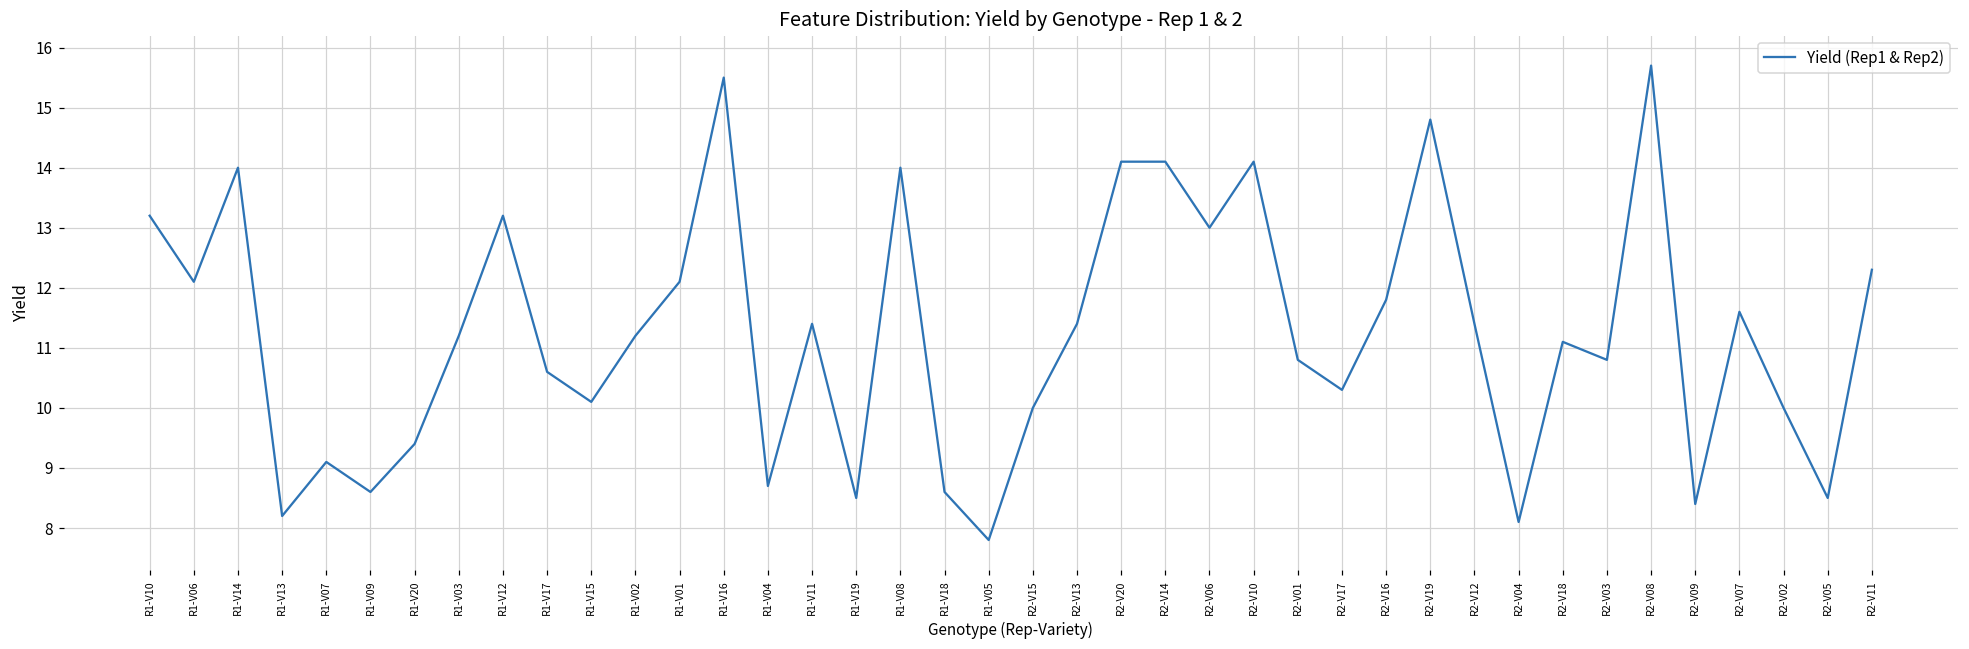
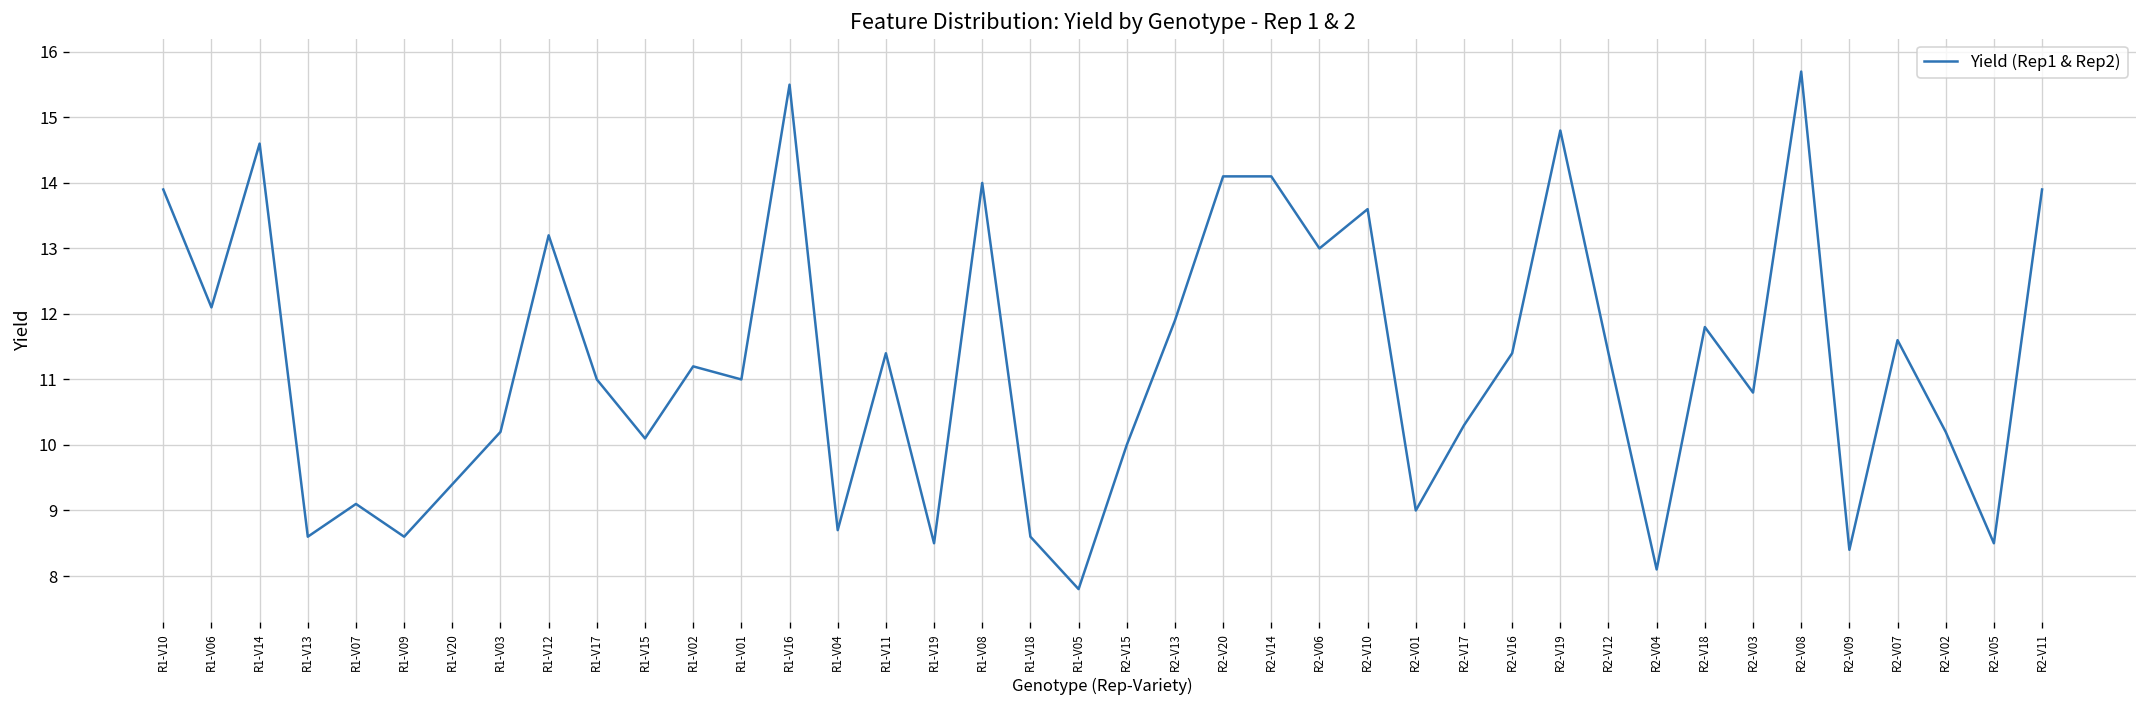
  {
-   "R1-V10": 13.2,
+   "R1-V10": 13.9,
    "R1-V06": 12.1,
-   "R1-V14": 14.0,
-   "R1-V13": 8.2,
+   "R1-V14": 14.6,
+   "R1-V13": 8.6,
    "R1-V07": 9.1,
    "R1-V09": 8.6,
    "R1-V20": 9.4,
-   "R1-V03": 11.2,
+   "R1-V03": 10.2,
    "R1-V12": 13.2,
-   "R1-V17": 10.6,
+   "R1-V17": 11.0,
    "R1-V15": 10.1,
    "R1-V02": 11.2,
-   "R1-V01": 12.1,
+   "R1-V01": 11.0,
    "R1-V16": 15.5,
    "R1-V04": 8.7,
    "R1-V11": 11.4,
    "R1-V19": 8.5,
    "R1-V08": 14.0,
    "R1-V18": 8.6,
    "R1-V05": 7.8,
    "R2-V15": 10.0,
-   "R2-V13": 11.4,
+   "R2-V13": 11.9,
    "R2-V20": 14.1,
    "R2-V14": 14.1,
    "R2-V06": 13.0,
-   "R2-V10": 14.1,
-   "R2-V01": 10.8,
+   "R2-V10": 13.6,
+   "R2-V01": 9.0,
    "R2-V17": 10.3,
-   "R2-V16": 11.8,
+   "R2-V16": 11.4,
    "R2-V19": 14.8,
    "R2-V12": 11.4,
    "R2-V04": 8.1,
-   "R2-V18": 11.1,
+   "R2-V18": 11.8,
    "R2-V03": 10.8,
    "R2-V08": 15.7,
    "R2-V09": 8.4,
    "R2-V07": 11.6,
-   "R2-V02": 10.0,
+   "R2-V02": 10.2,
    "R2-V05": 8.5,
-   "R2-V11": 12.3
+   "R2-V11": 13.9
  }
